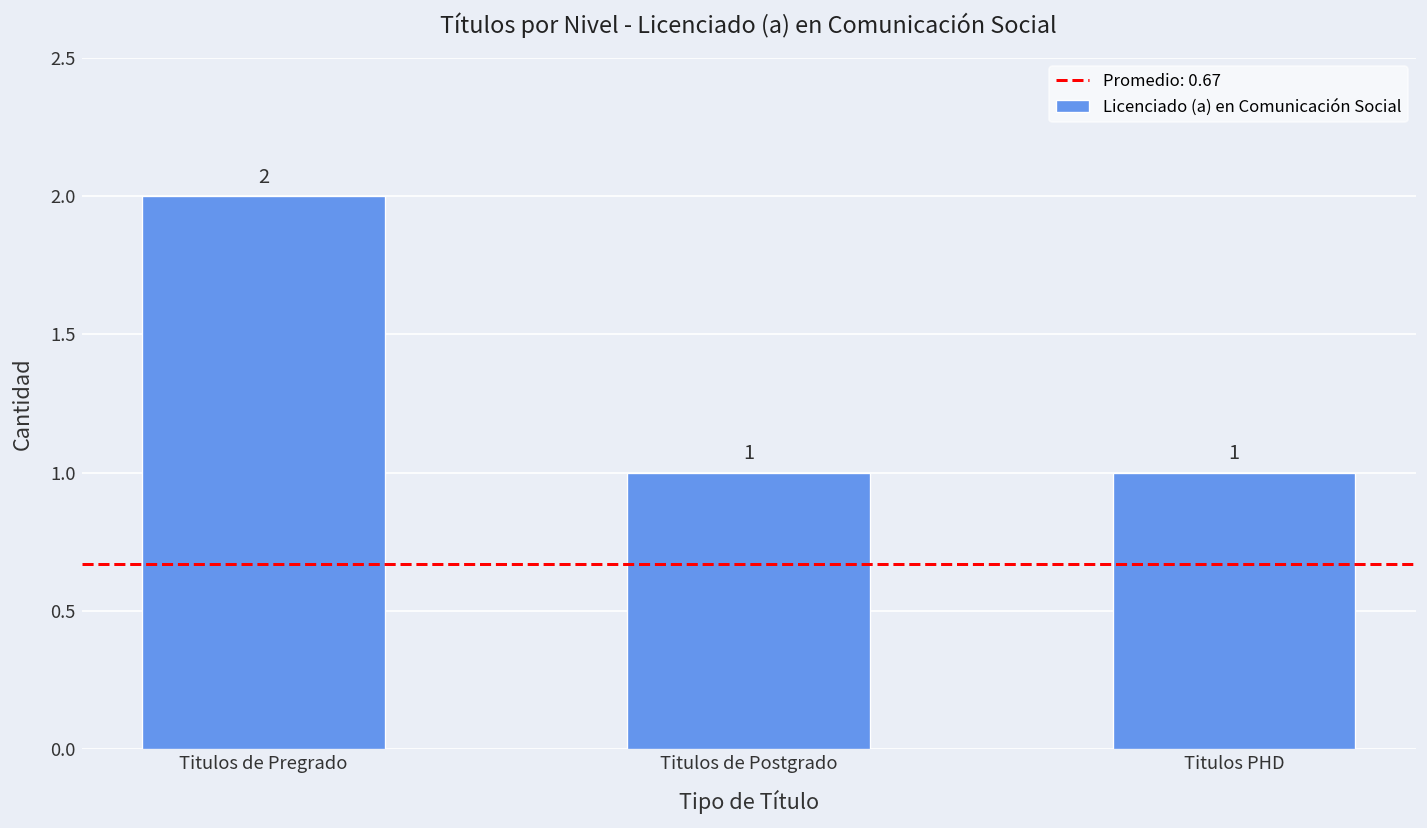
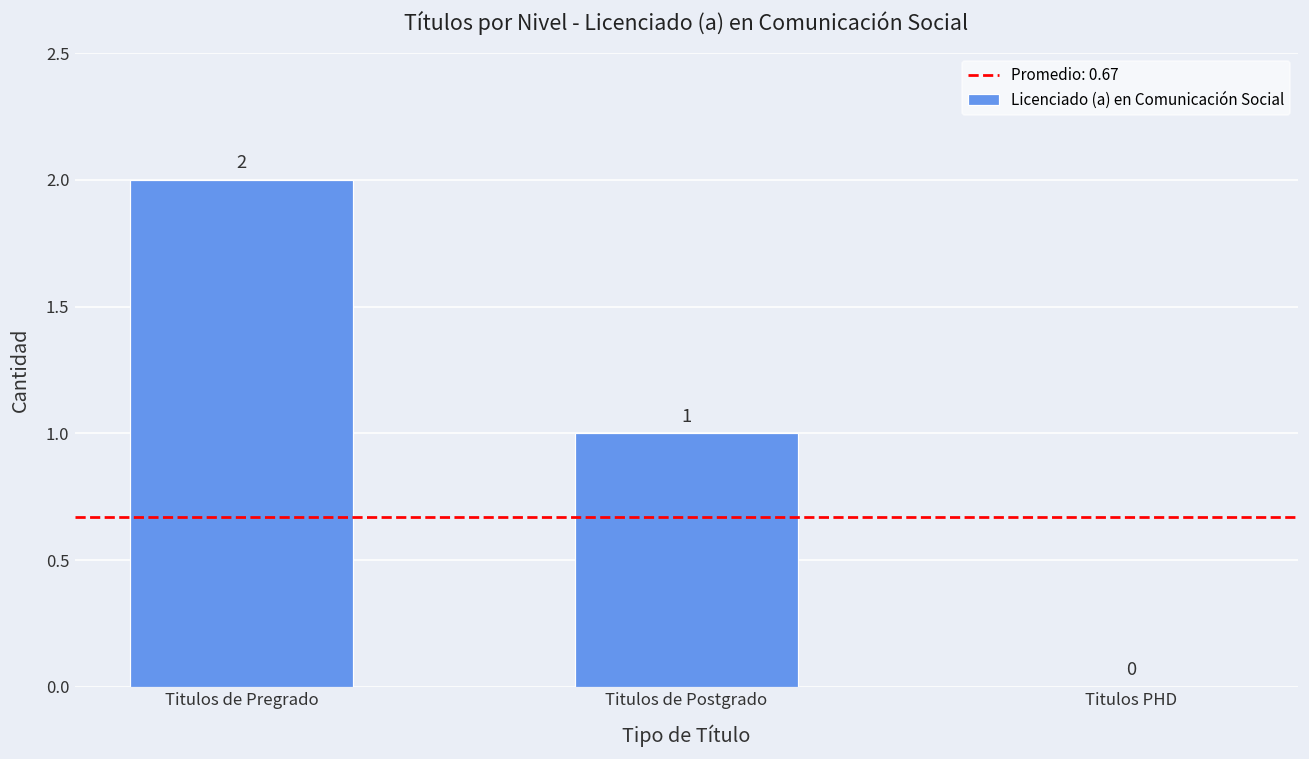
  {
    "Titulos de Pregrado": 2,
    "Titulos de Postgrado": 1,
-   "Titulos PHD": 1
+   "Titulos PHD": 0
  }
